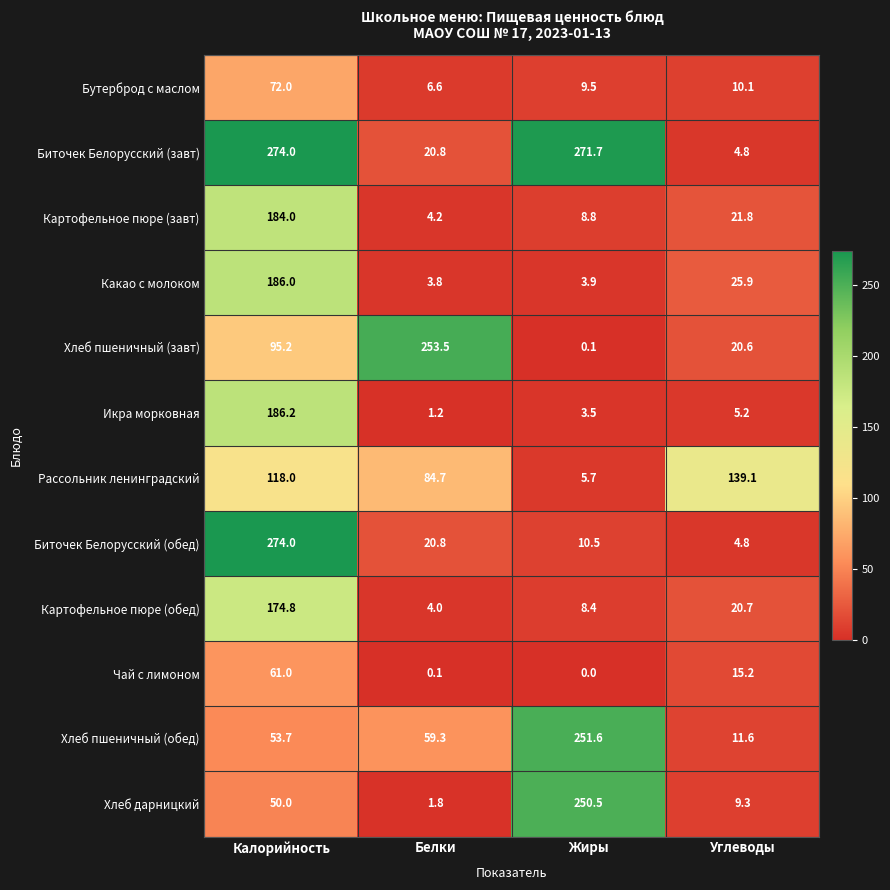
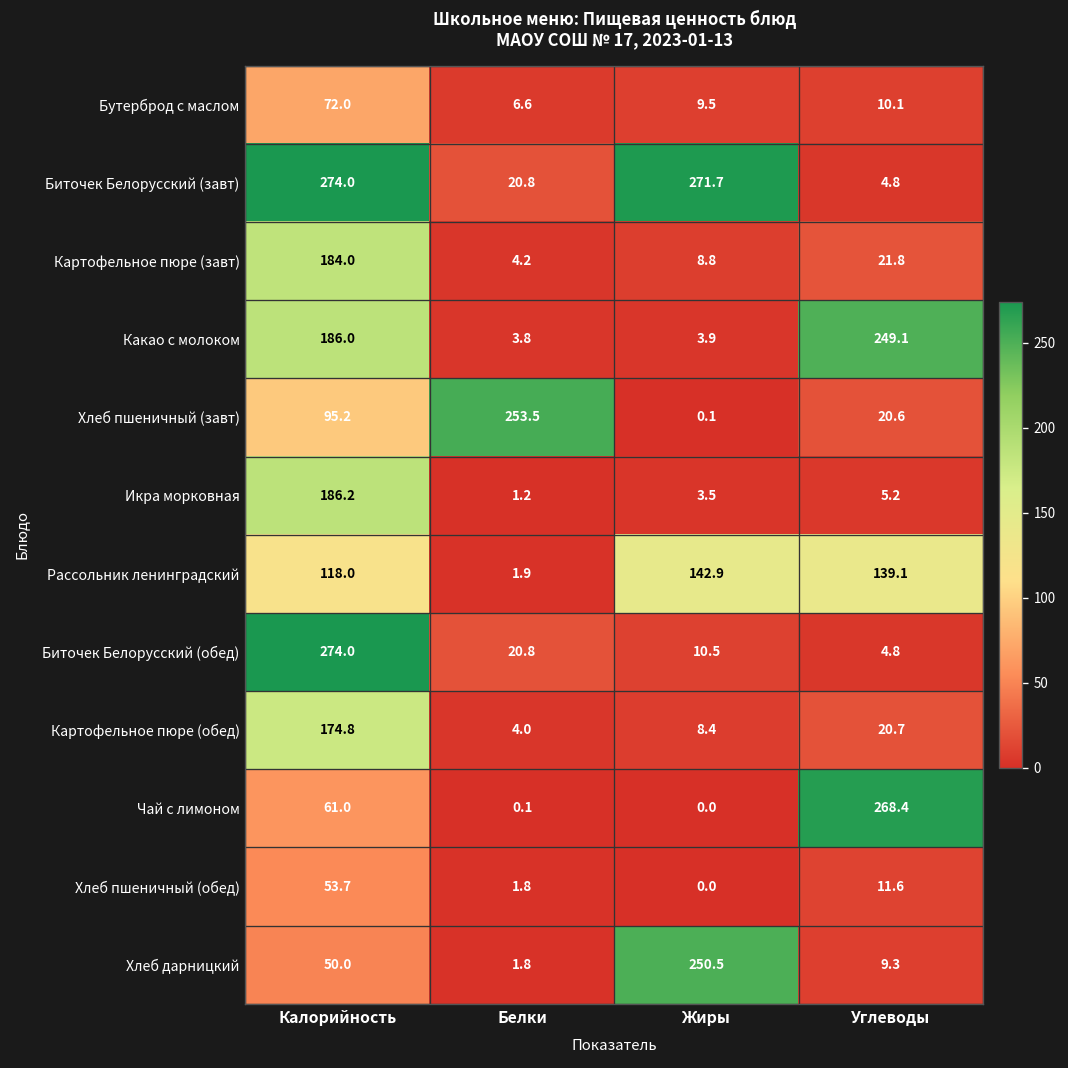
  {
    "Бутерброд с маслом": {
      "Калорийность": 72.0,
      "Белки": 6.6,
      "Жиры": 9.5,
      "Углеводы": 10.1
    },
    "Биточек Белорусский (завт)": {
      "Калорийность": 274.0,
      "Белки": 20.8,
      "Жиры": 271.7,
      "Углеводы": 4.8
    },
    "Картофельное пюре (завт)": {
      "Калорийность": 184.0,
      "Белки": 4.2,
      "Жиры": 8.8,
      "Углеводы": 21.8
    },
    "Какао с молоком": {
      "Калорийность": 186.0,
      "Белки": 3.8,
      "Жиры": 3.9,
-     "Углеводы": 25.9
+     "Углеводы": 249.1
    },
    "Хлеб пшеничный (завт)": {
      "Калорийность": 95.2,
      "Белки": 253.5,
      "Жиры": 0.1,
      "Углеводы": 20.6
    },
    "Икра морковная": {
      "Калорийность": 186.2,
      "Белки": 1.2,
      "Жиры": 3.5,
      "Углеводы": 5.2
    },
    "Рассольник ленинградский": {
      "Калорийность": 118.0,
-     "Белки": 84.7,
-     "Жиры": 5.7,
+     "Белки": 1.9,
+     "Жиры": 142.9,
      "Углеводы": 139.1
    },
    "Биточек Белорусский (обед)": {
      "Калорийность": 274.0,
      "Белки": 20.8,
      "Жиры": 10.5,
      "Углеводы": 4.8
    },
    "Картофельное пюре (обед)": {
      "Калорийность": 174.8,
      "Белки": 4.0,
      "Жиры": 8.4,
      "Углеводы": 20.7
    },
    "Чай с лимоном": {
      "Калорийность": 61.0,
      "Белки": 0.1,
      "Жиры": 0.0,
-     "Углеводы": 15.2
+     "Углеводы": 268.4
    },
    "Хлеб пшеничный (обед)": {
      "Калорийность": 53.7,
-     "Белки": 59.3,
-     "Жиры": 251.6,
+     "Белки": 1.8,
+     "Жиры": 0.0,
      "Углеводы": 11.6
    },
    "Хлеб дарницкий": {
      "Калорийность": 50.0,
      "Белки": 1.8,
      "Жиры": 250.5,
      "Углеводы": 9.3
    }
  }
